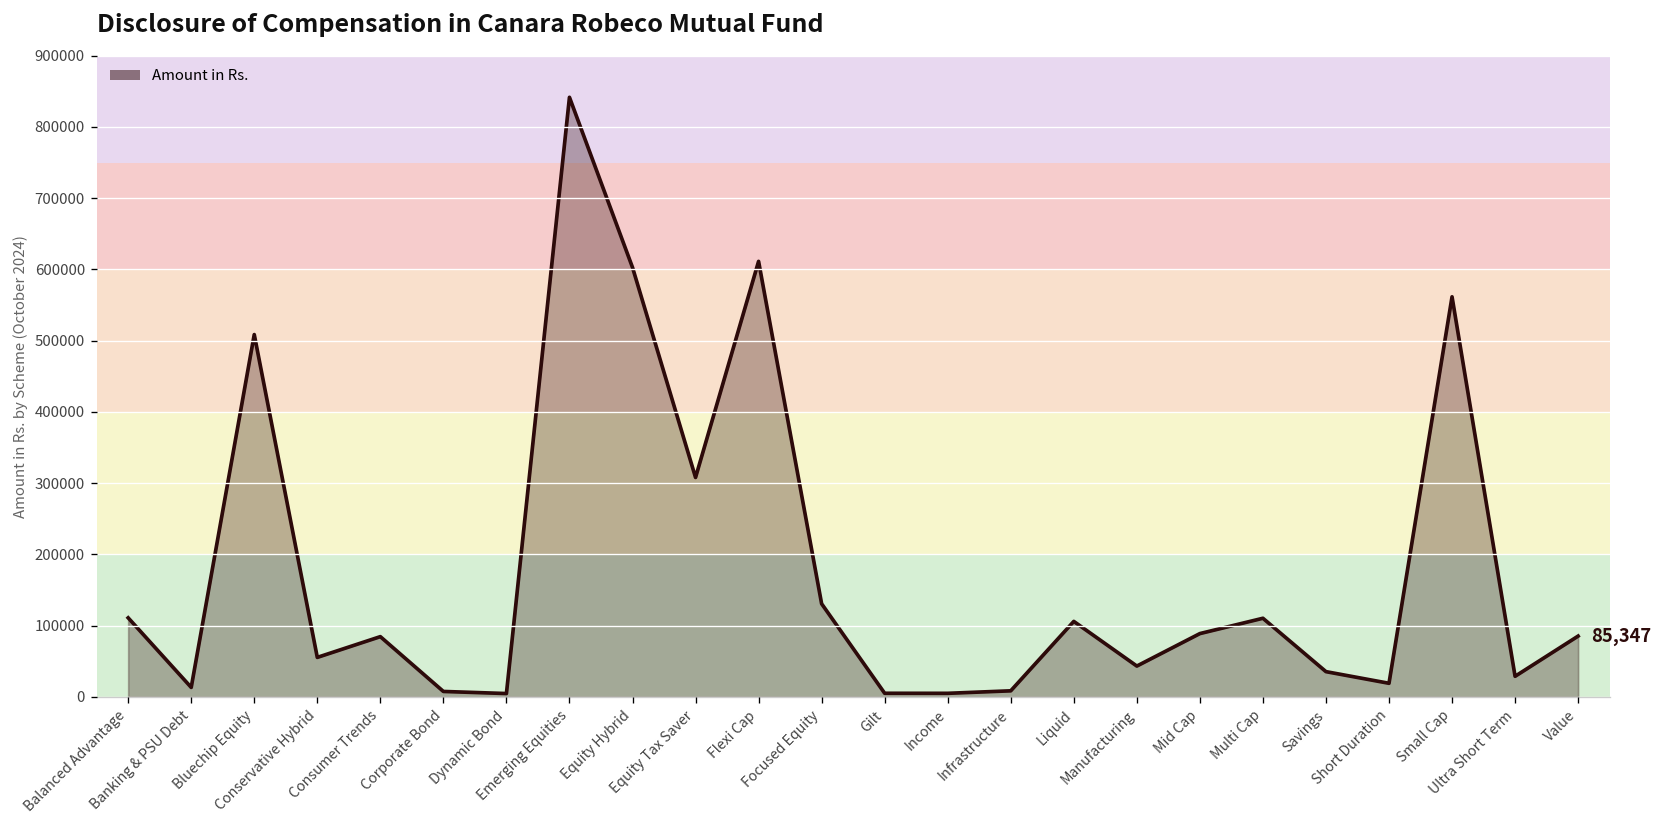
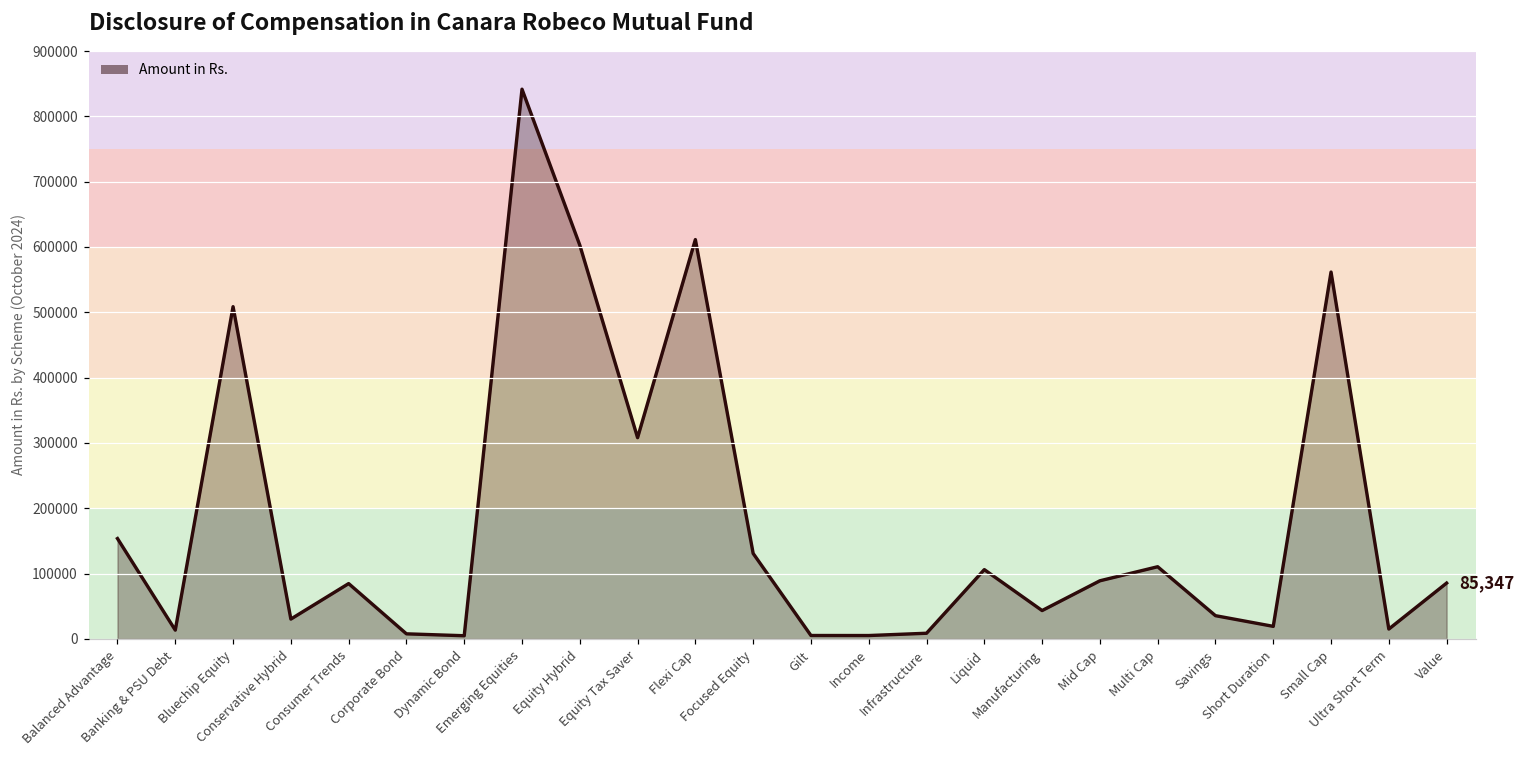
  {
-   "Balanced Advantage": 110000,
+   "Balanced Advantage": 150000,
    "Banking & PSU Debt": 10000,
    "Bluechip Equity": 510000,
-   "Conservative Hybrid": 60000,
+   "Conservative Hybrid": 30000,
    "Consumer Trends": 80000,
    "Corporate Bond": 10000,
    "Dynamic Bond": 0,
    "Emerging Equities": 840000,
    "Equity Hybrid": 600000,
    "Equity Tax Saver": 310000,
    "Flexi Cap": 610000,
    "Focused Equity": 130000,
    "Gilt": 10000,
    "Income": 10000,
    "Infrastructure": 10000,
    "Liquid": 110000,
    "Manufacturing": 40000,
    "Mid Cap": 90000,
    "Multi Cap": 110000,
    "Savings": 40000,
    "Short Duration": 20000,
    "Small Cap": 560000,
-   "Ultra Short Term": 30000
+   "Ultra Short Term": 10000
  }
